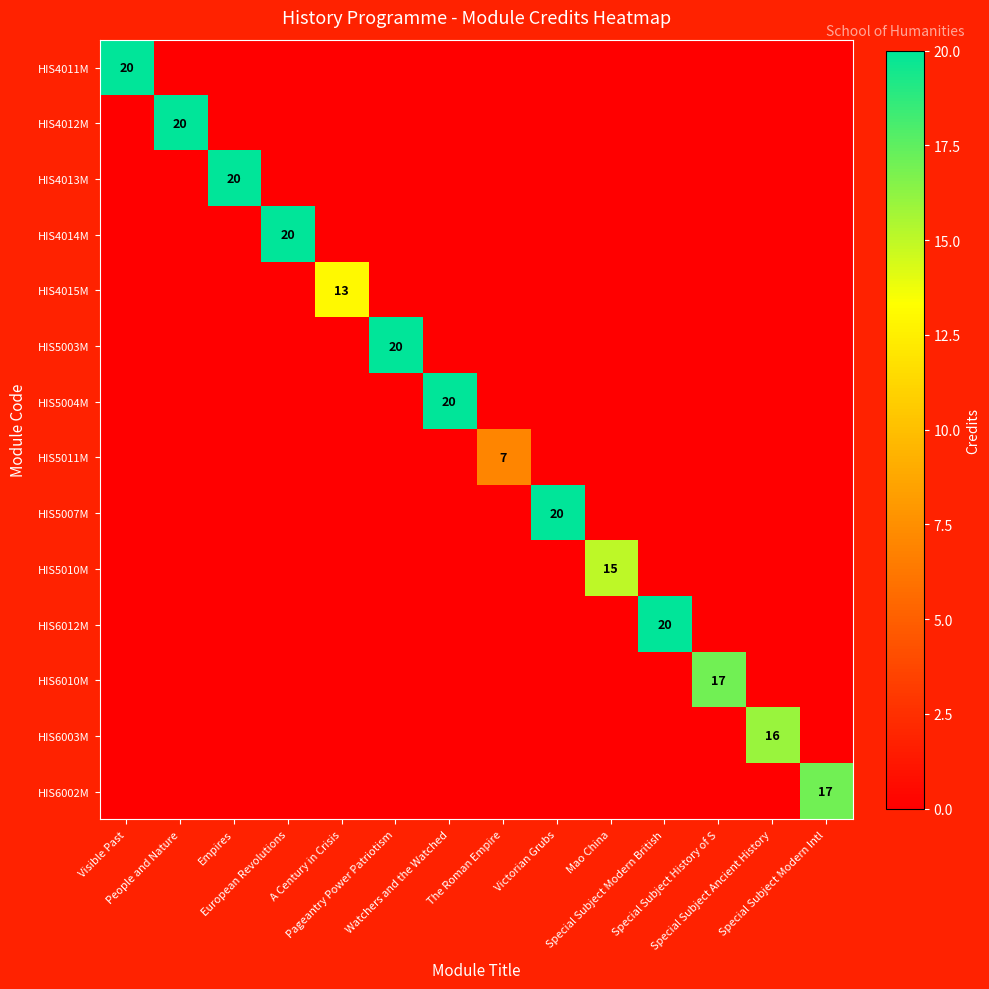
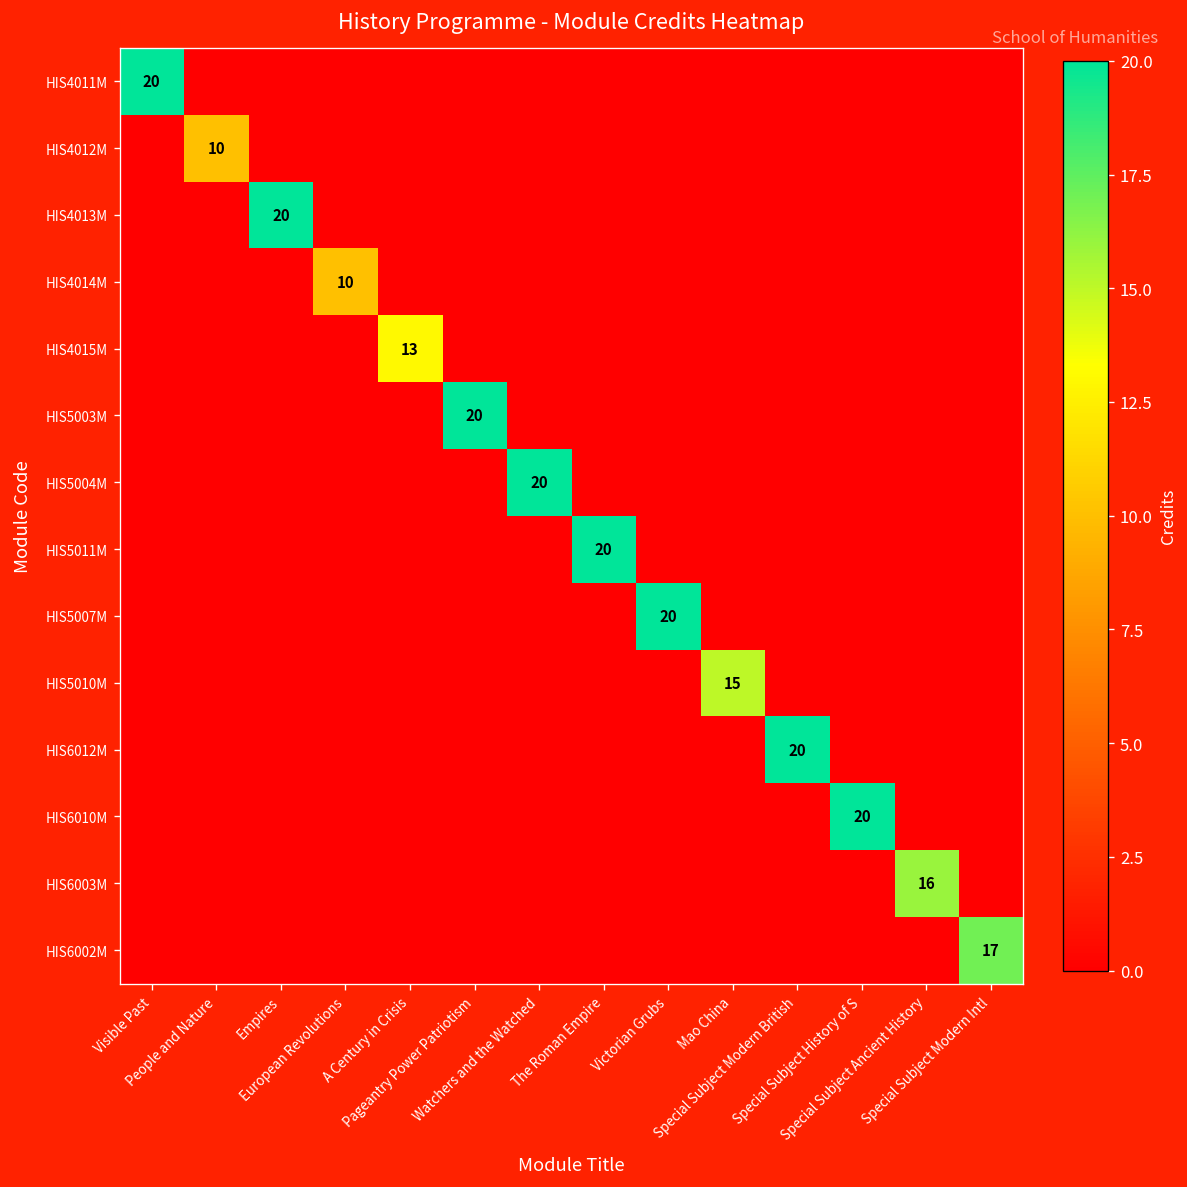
  {
    "HIS4011M": {
      "Visible Past": 20
    },
    "HIS4012M": {
-     "People and Nature": 20
+     "People and Nature": 10
    },
    "HIS4013M": {
      "Empires": 20
    },
    "HIS4014M": {
-     "European Revolutions": 20
+     "European Revolutions": 10
    },
    "HIS4015M": {
      "A Century in Crisis": 13
    },
    "HIS5003M": {
      "Pageantry Power Patriotism": 20
    },
    "HIS5004M": {
      "Watchers and the Watched": 20
    },
    "HIS5011M": {
-     "The Roman Empire": 7
+     "The Roman Empire": 20
    },
    "HIS5007M": {
      "Victorian Grubs": 20
    },
    "HIS5010M": {
      "Mao China": 15
    },
    "HIS6012M": {
      "Special Subject Modern British": 20
    },
    "HIS6010M": {
-     "Special Subject History of S": 17
+     "Special Subject History of S": 20
    },
    "HIS6003M": {
      "Special Subject Ancient History": 16
    },
    "HIS6002M": {
      "Special Subject Modern Intl": 17
    }
  }
